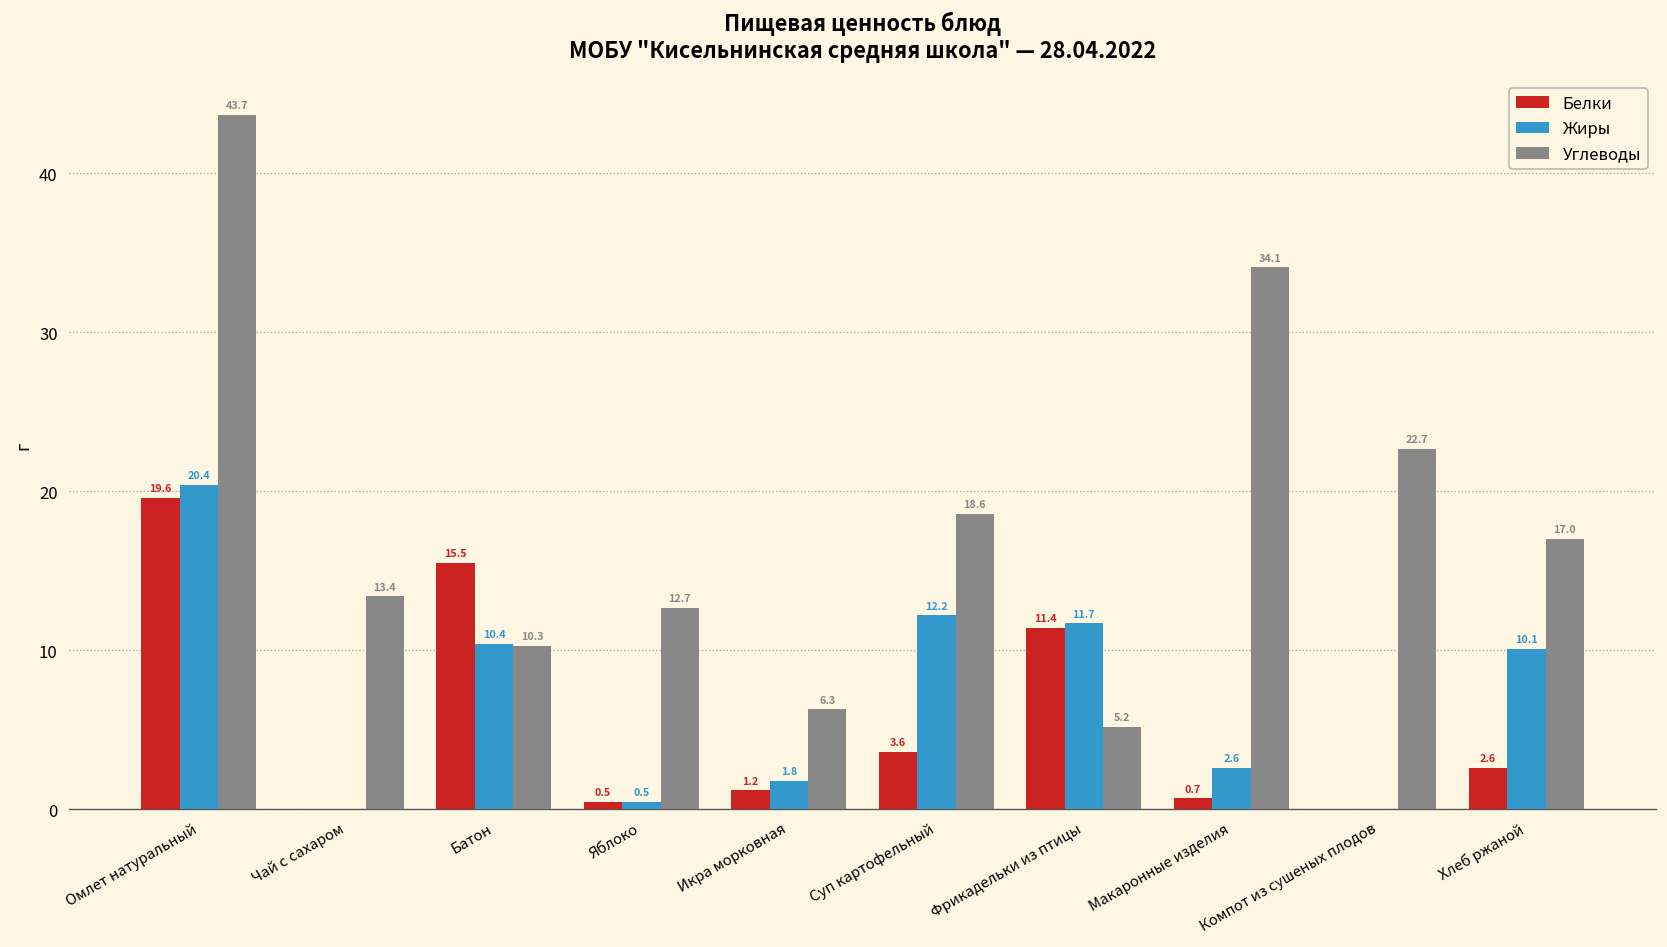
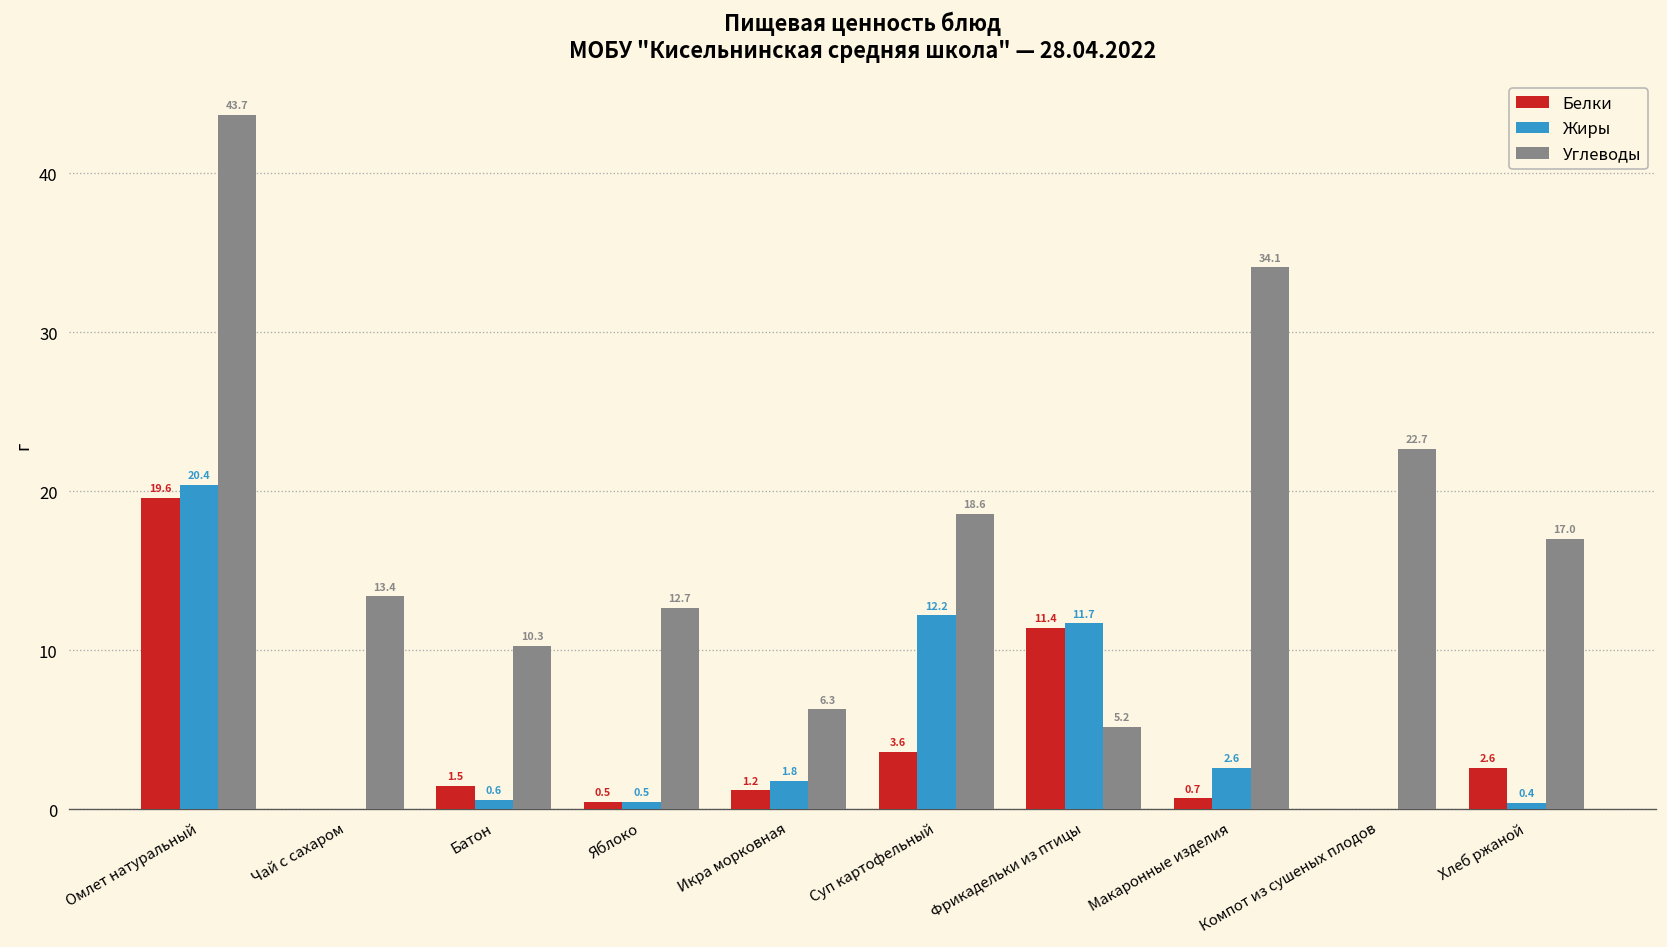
  {
    "Белки": {
      "Омлет натуральный": 19.6,
-     "Батон": 15.5,
+     "Батон": 1.5,
      "Яблоко": 0.5,
      "Икра морковная": 1.2,
      "Суп картофельный": 3.6,
      "Фрикадельки из птицы": 11.4,
      "Макаронные изделия": 0.7,
      "Хлеб ржаной": 2.6
    },
    "Жиры": {
      "Омлет натуральный": 20.4,
-     "Батон": 10.4,
+     "Батон": 0.6,
      "Яблоко": 0.5,
      "Икра морковная": 1.8,
      "Суп картофельный": 12.2,
      "Фрикадельки из птицы": 11.7,
      "Макаронные изделия": 2.6,
-     "Хлеб ржаной": 10.1
+     "Хлеб ржаной": 0.4
    },
    "Углеводы": {
      "Омлет натуральный": 43.7,
      "Чай с сахаром": 13.4,
      "Батон": 10.3,
      "Яблоко": 12.7,
      "Икра морковная": 6.3,
      "Суп картофельный": 18.6,
      "Фрикадельки из птицы": 5.2,
      "Макаронные изделия": 34.1,
      "Компот из сушеных плодов": 22.7,
      "Хлеб ржаной": 17.0
    }
  }
